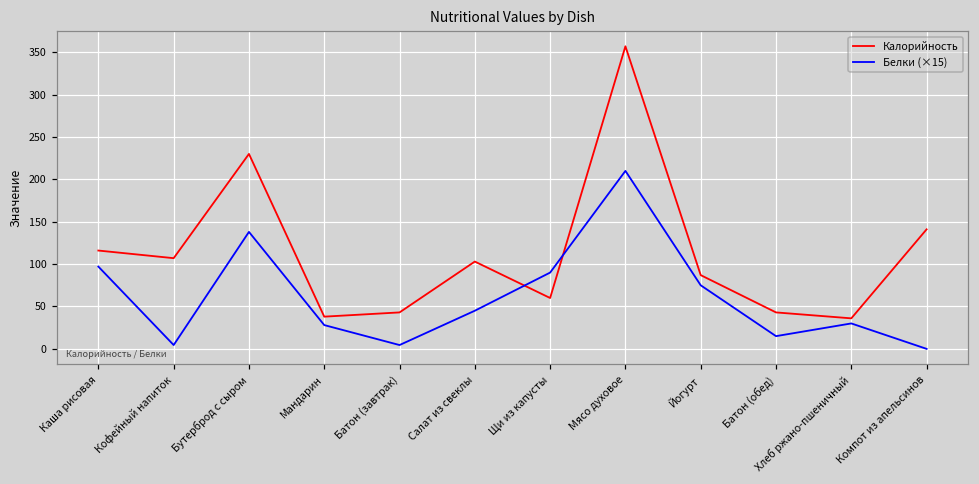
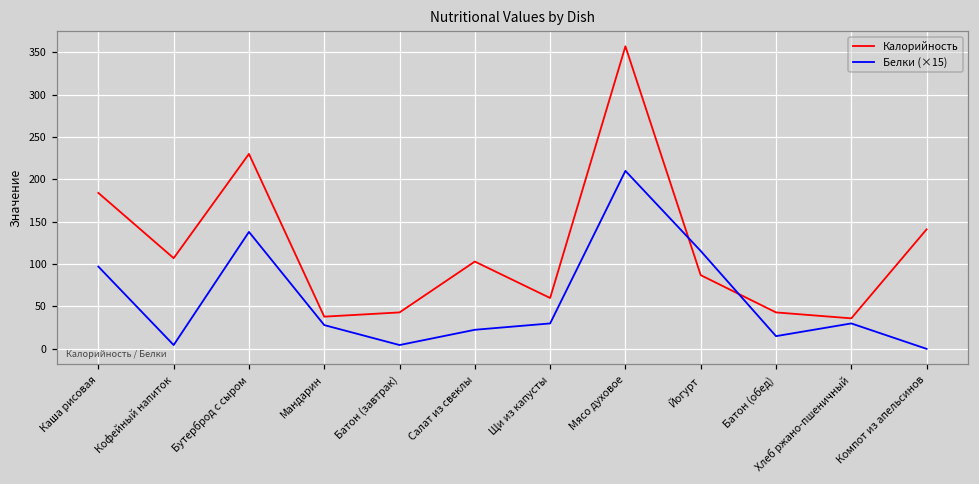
  {
    "Калорийность": {
-     "Каша рисовая": 120,
+     "Каша рисовая": 180,
      "Кофейный напиток": 110,
      "Бутерброд с сыром": 230,
      "Мандарин": 40,
      "Батон (завтрак)": 40,
      "Салат из свеклы": 100,
      "Щи из капусты": 60,
      "Мясо духовое": 360,
      "Йогурт": 90,
      "Батон (обед)": 40,
      "Хлеб ржано-пшеничный": 40,
      "Компот из апельсинов": 140
    },
    "Белки (×15)": {
      "Каша рисовая": 100,
      "Кофейный напиток": 0,
      "Бутерброд с сыром": 140,
      "Мандарин": 30,
      "Батон (завтрак)": 0,
-     "Салат из свеклы": 50,
-     "Щи из капусты": 90,
+     "Салат из свеклы": 20,
+     "Щи из капусты": 30,
      "Мясо духовое": 210,
-     "Йогурт": 80,
+     "Йогурт": 120,
      "Батон (обед)": 20,
      "Хлеб ржано-пшеничный": 30,
      "Компот из апельсинов": 0
    }
  }
